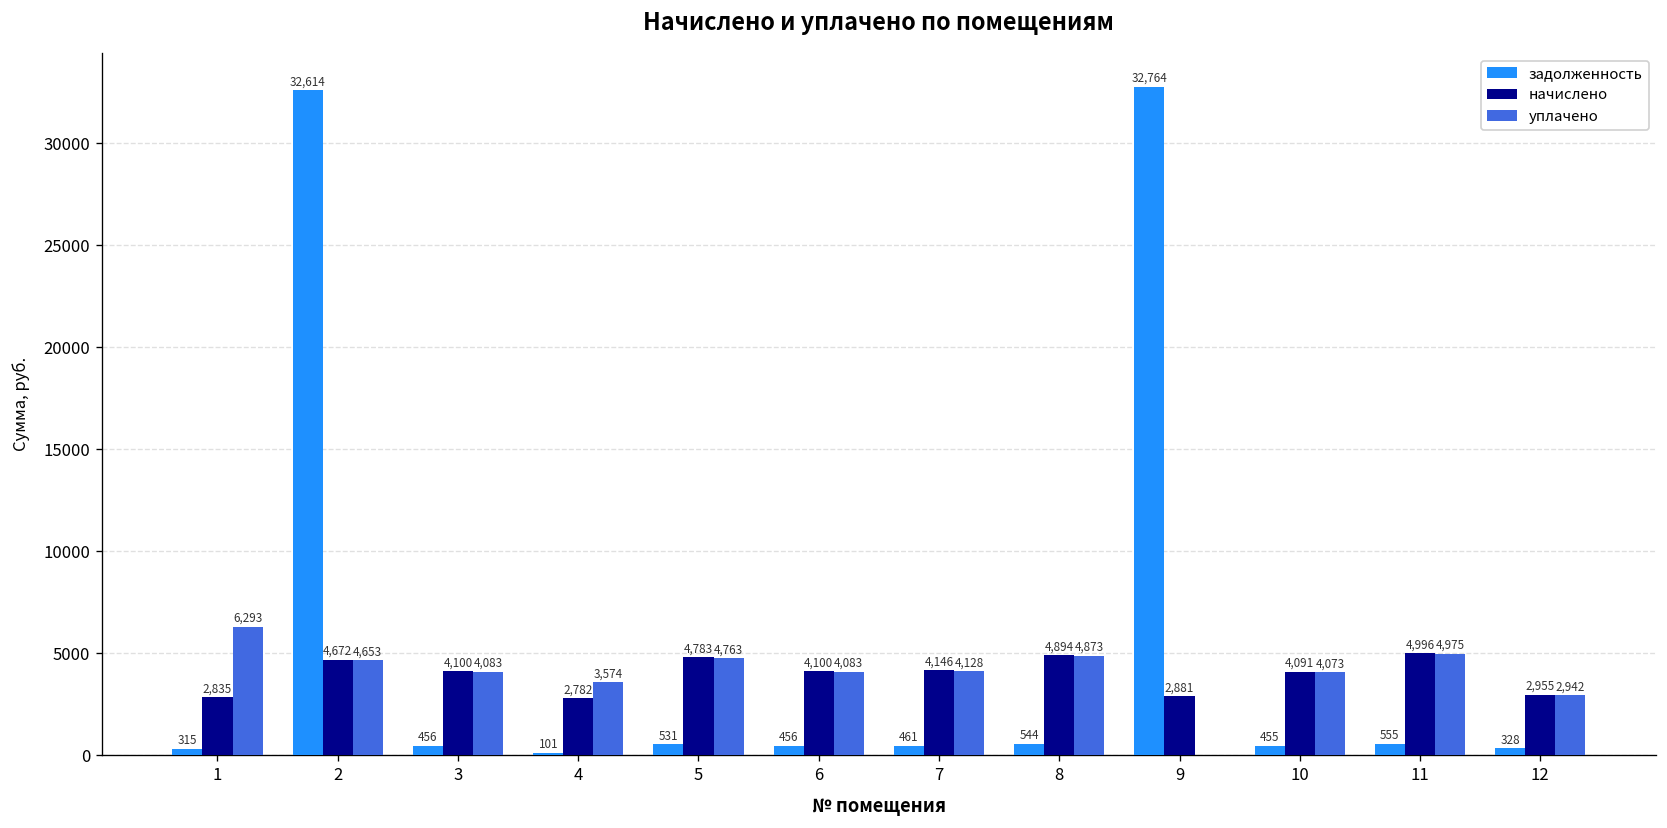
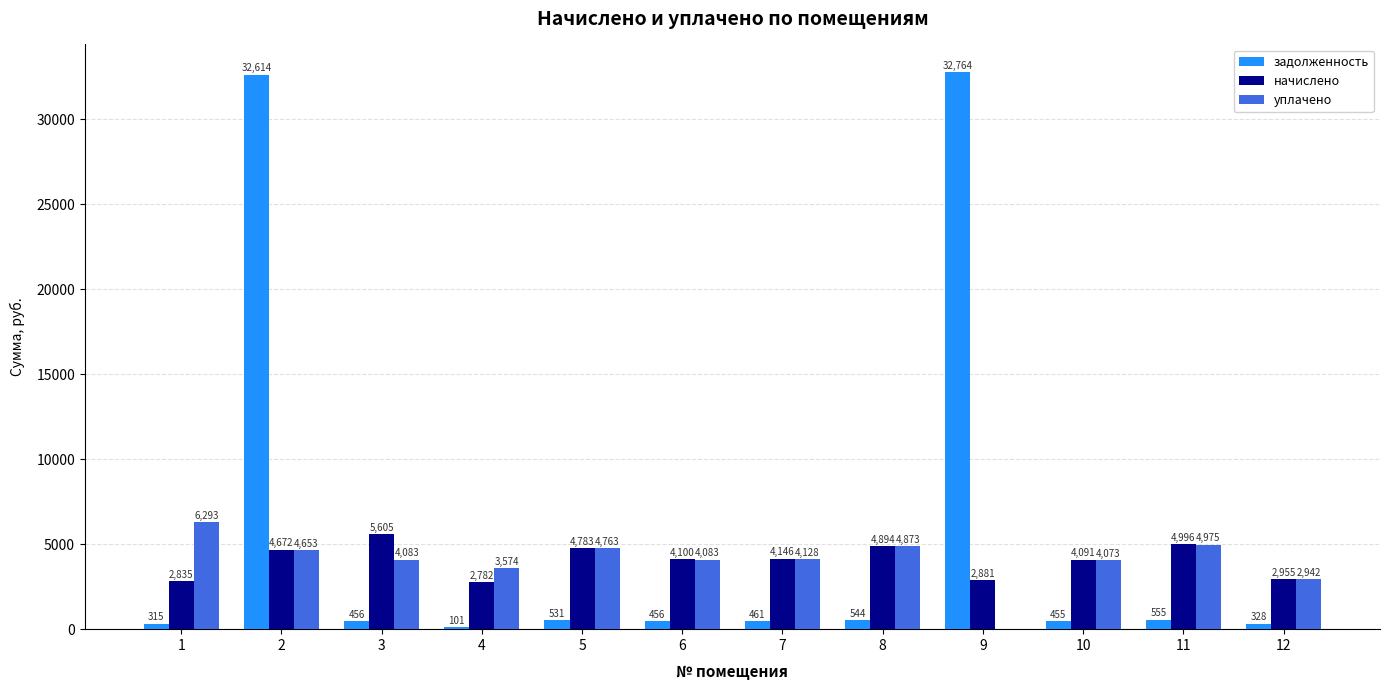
  {
    "задолженность": {
      "1": "315",
      "2": "32,614",
      "3": "456",
      "4": "101",
      "5": "531",
      "6": "456",
      "7": "461",
      "8": "544",
      "9": "32,764",
      "10": "455",
      "11": "555",
      "12": "328"
    },
    "начислено": {
      "1": "2,835",
      "2": "4,672",
-     "3": "4,100",
+     "3": "5,605",
      "4": "2,782",
      "5": "4,783",
      "6": "4,100",
      "7": "4,146",
      "8": "4,894",
      "9": "2,881",
      "10": "4,091",
      "11": "4,996",
      "12": "2,955"
    },
    "уплачено": {
      "1": "6,293",
      "2": "4,653",
      "3": "4,083",
      "4": "3,574",
      "5": "4,763",
      "6": "4,083",
      "7": "4,128",
      "8": "4,873",
      "10": "4,073",
      "11": "4,975",
      "12": "2,942"
    }
  }
